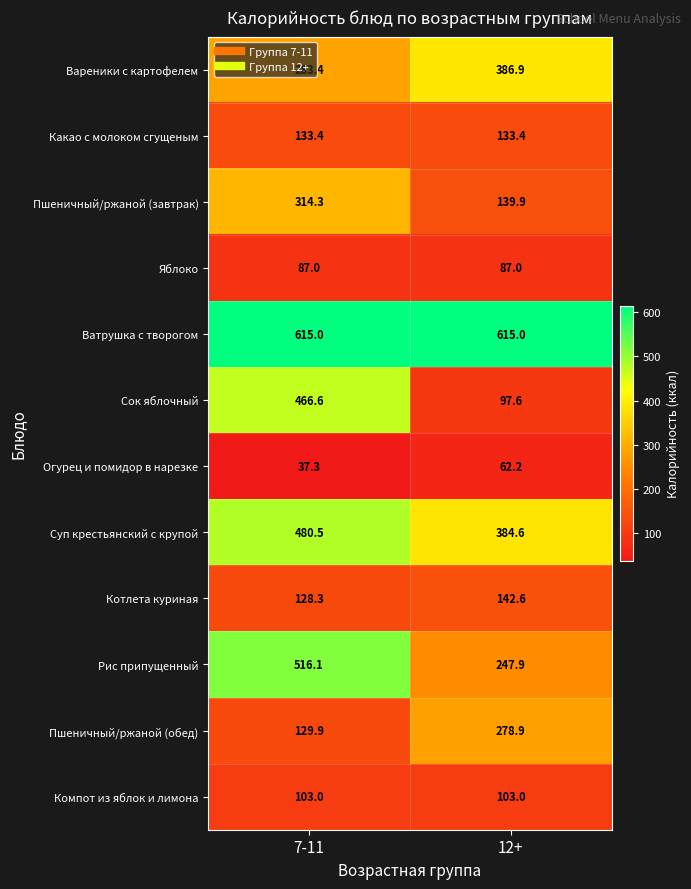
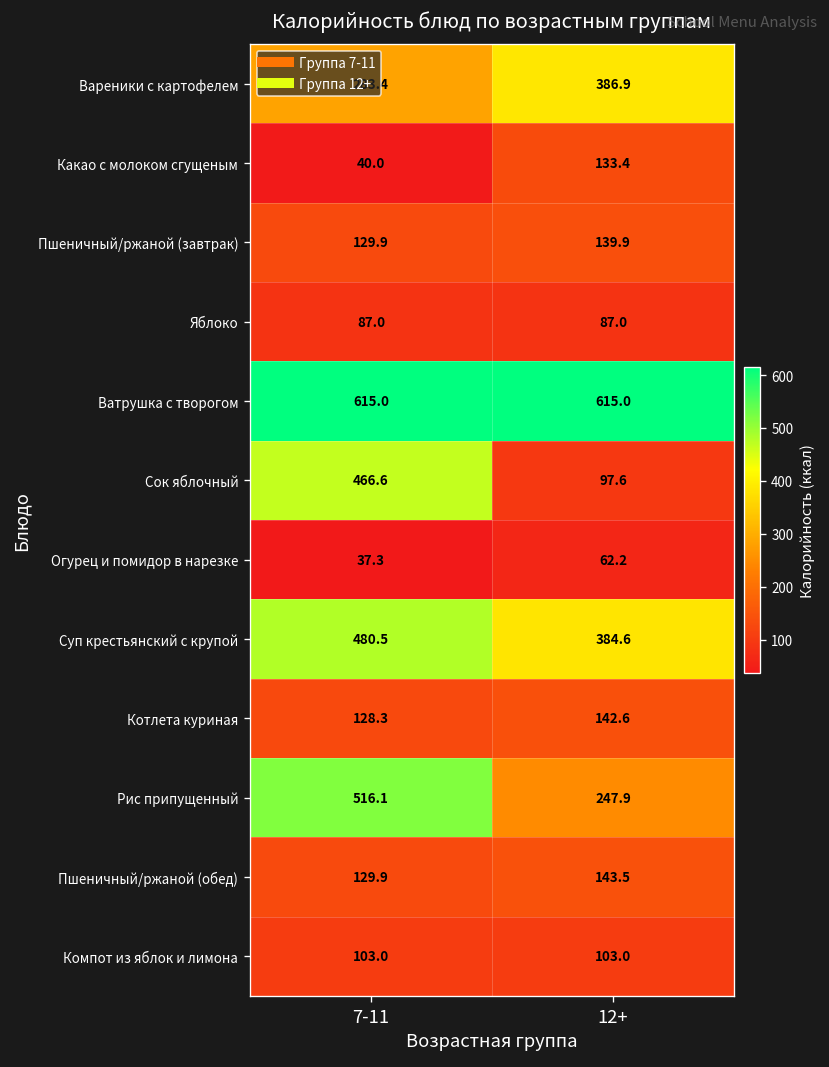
  {
    "Вареники с картофелем": {
      "12+": 386.9
    },
    "Какао с молоком сгущеным": {
-     "7-11": 133.4,
+     "7-11": 40.0,
      "12+": 133.4
    },
    "Пшеничный/ржаной (завтрак)": {
-     "7-11": 314.3,
+     "7-11": 129.9,
      "12+": 139.9
    },
    "Яблоко": {
      "7-11": 87.0,
      "12+": 87.0
    },
    "Ватрушка с творогом": {
      "7-11": 615.0,
      "12+": 615.0
    },
    "Сок яблочный": {
      "7-11": 466.6,
      "12+": 97.6
    },
    "Огурец и помидор в нарезке": {
      "7-11": 37.3,
      "12+": 62.2
    },
    "Суп крестьянский с крупой": {
      "7-11": 480.5,
      "12+": 384.6
    },
    "Котлета куриная": {
      "7-11": 128.3,
      "12+": 142.6
    },
    "Рис припущенный": {
      "7-11": 516.1,
      "12+": 247.9
    },
    "Пшеничный/ржаной (обед)": {
      "7-11": 129.9,
-     "12+": 278.9
+     "12+": 143.5
    },
    "Компот из яблок и лимона": {
      "7-11": 103.0,
      "12+": 103.0
    }
  }
